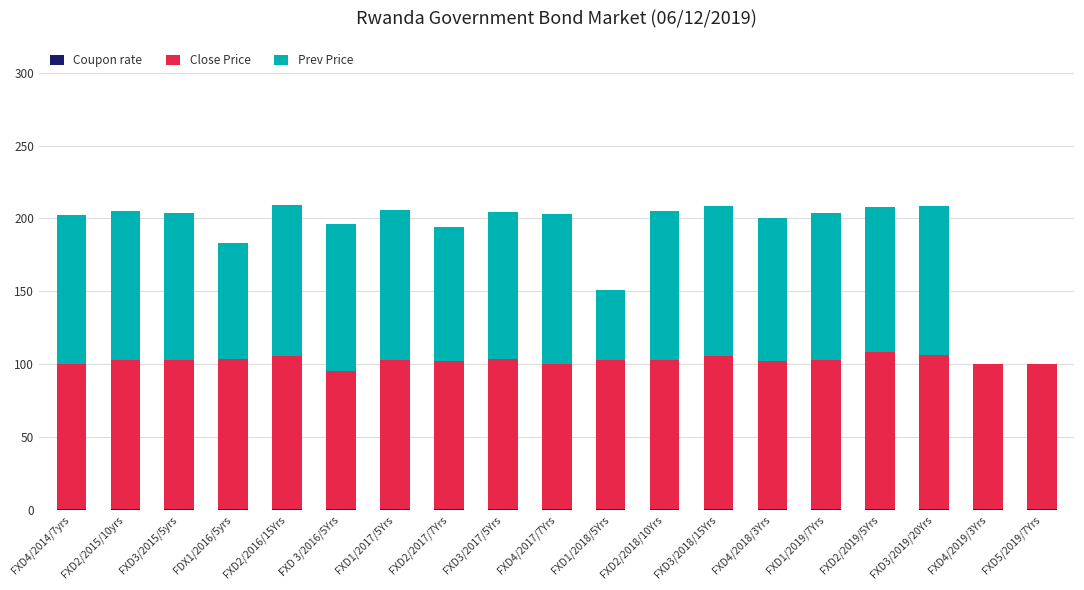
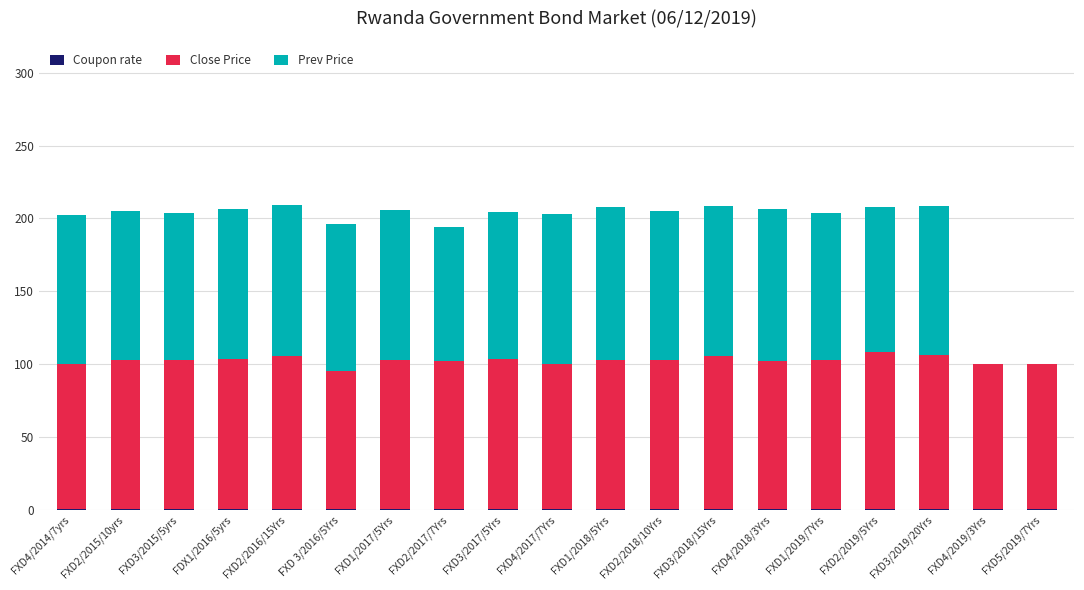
  {
    "Close Price": {
      "FXD4/2014/7yrs": 100,
      "FXD2/2015/10yrs": 102,
      "FXD3/2015/5yrs": 103,
      "FDX1/2016/5yrs": 104,
      "FXD2/2016/15Yrs": 106,
      "FXD 3/2016/5Yrs": 95,
      "FXD1/2017/5Yrs": 103,
      "FXD2/2017/7Yrs": 102,
      "FXD3/2017/5Yrs": 103,
      "FXD4/2017/7Yrs": 100,
      "FXD1/2018/5Yrs": 103,
      "FXD2/2018/10Yrs": 103,
      "FXD3/2018/15Yrs": 105,
      "FXD4/2018/3Yrs": 102,
      "FXD1/2019/7Yrs": 102,
      "FXD2/2019/5Yrs": 108,
      "FXD3/2019/20Yrs": 106,
      "FXD4/2019/3Yrs": 100,
      "FXD5/2019/7Yrs": 100
    },
    "Prev Price": {
      "FXD4/2014/7yrs": 102,
      "FXD2/2015/10yrs": 103,
      "FXD3/2015/5yrs": 101,
-     "FDX1/2016/5yrs": 79,
+     "FDX1/2016/5yrs": 103,
      "FXD2/2016/15Yrs": 103,
      "FXD 3/2016/5Yrs": 101,
      "FXD1/2017/5Yrs": 103,
      "FXD2/2017/7Yrs": 92,
      "FXD3/2017/5Yrs": 101,
      "FXD4/2017/7Yrs": 103,
-     "FXD1/2018/5Yrs": 48,
+     "FXD1/2018/5Yrs": 105,
      "FXD2/2018/10Yrs": 102,
      "FXD3/2018/15Yrs": 103,
-     "FXD4/2018/3Yrs": 98,
+     "FXD4/2018/3Yrs": 104,
      "FXD1/2019/7Yrs": 101,
      "FXD2/2019/5Yrs": 100,
      "FXD3/2019/20Yrs": 103,
      "FXD4/2019/3Yrs": 0,
      "FXD5/2019/7Yrs": 0
    }
  }
